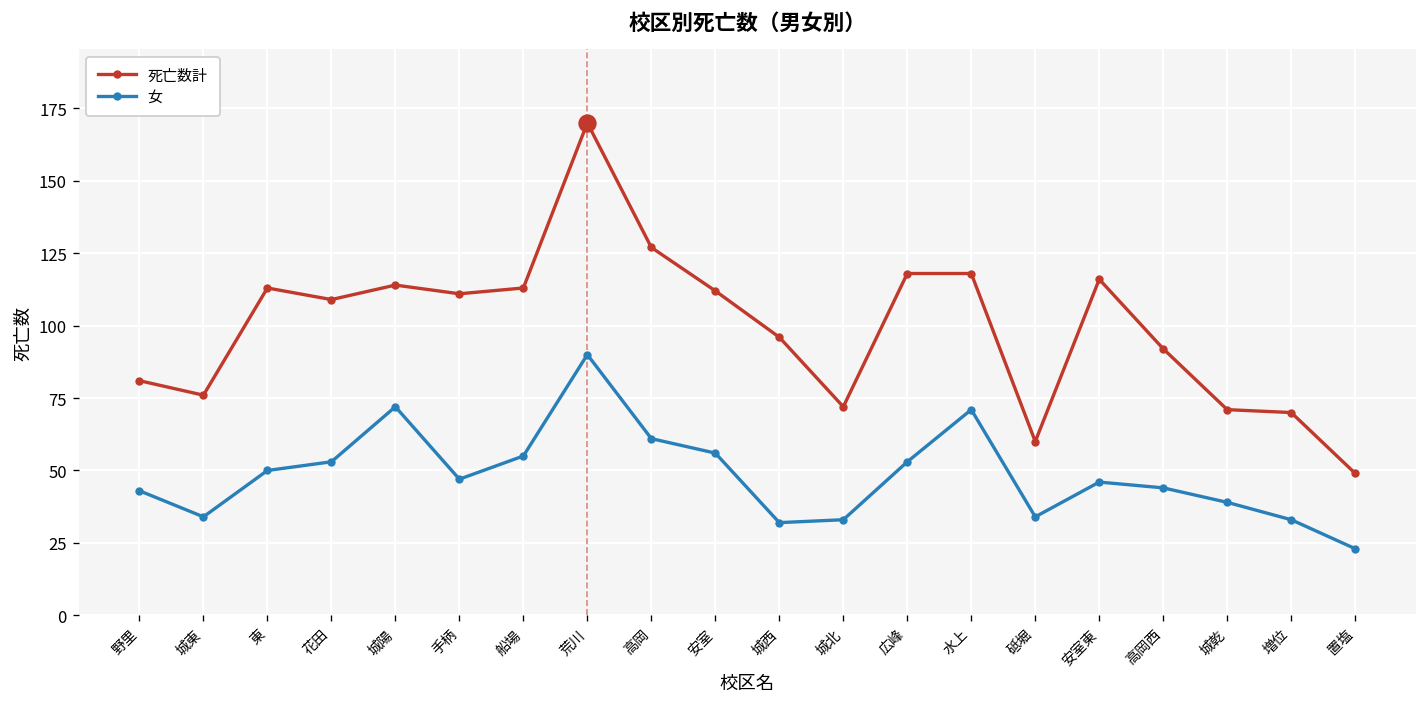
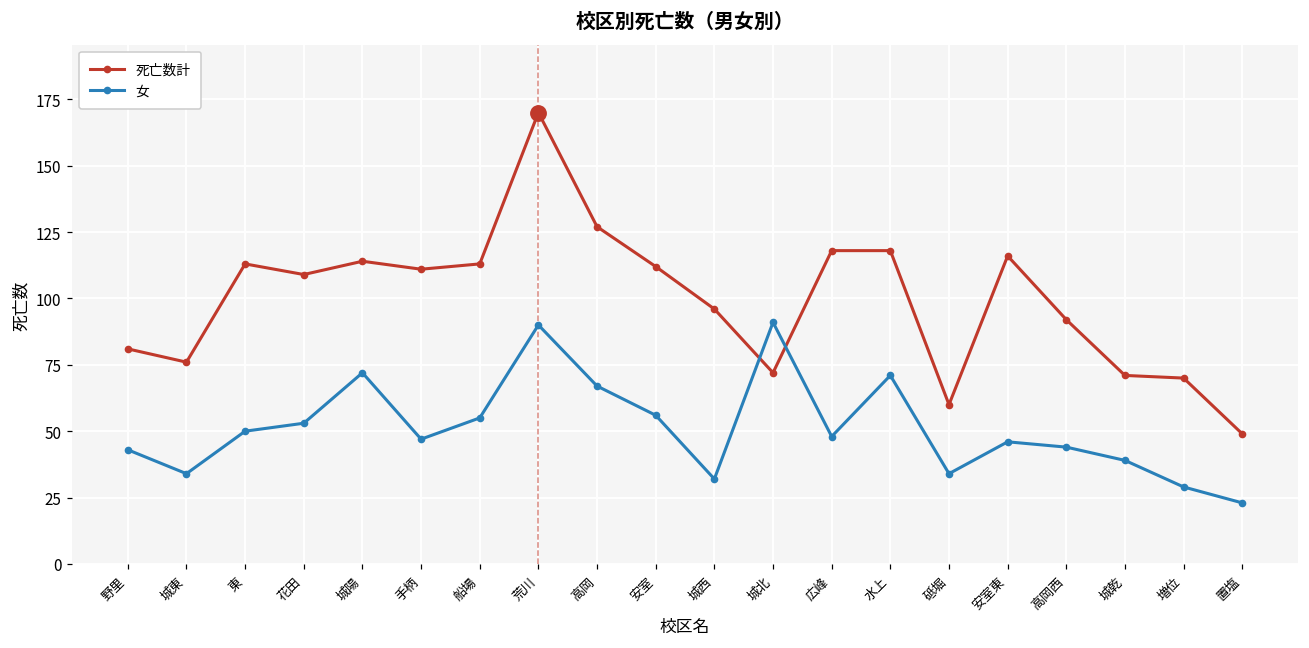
  {
    "女": {
      "野里": 43,
      "城東": 34,
      "東": 50,
      "花田": 53,
      "城陽": 72,
      "手柄": 47,
      "船場": 55,
      "荒川": 90,
-     "高岡": 61,
+     "高岡": 67,
      "安室": 56,
      "城西": 32,
-     "城北": 33,
-     "広峰": 53,
+     "城北": 91,
+     "広峰": 48,
      "水上": 71,
      "砥堀": 34,
      "安室東": 46,
      "高岡西": 44,
      "城乾": 39,
-     "増位": 33,
+     "増位": 29,
      "置塩": 23
    }
  }
